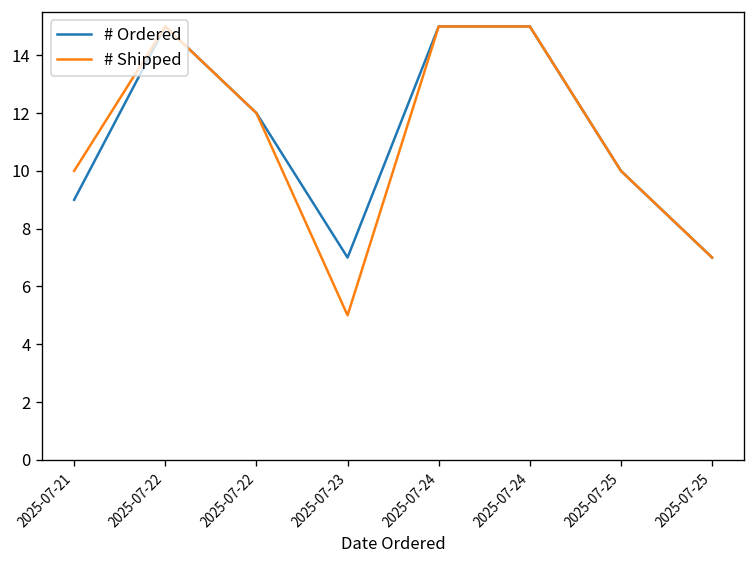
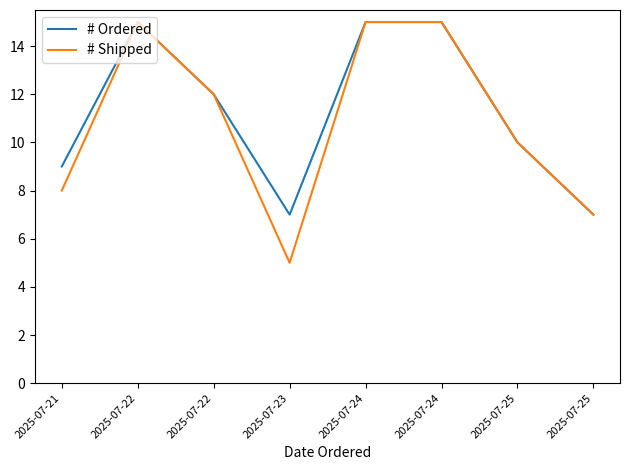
  {
    "# Ordered": {
      "2025-07-21": 9,
      "2025-07-23": 7
    },
    "# Shipped": {
-     "2025-07-21": 10,
+     "2025-07-21": 8,
      "2025-07-23": 5
    }
  }
